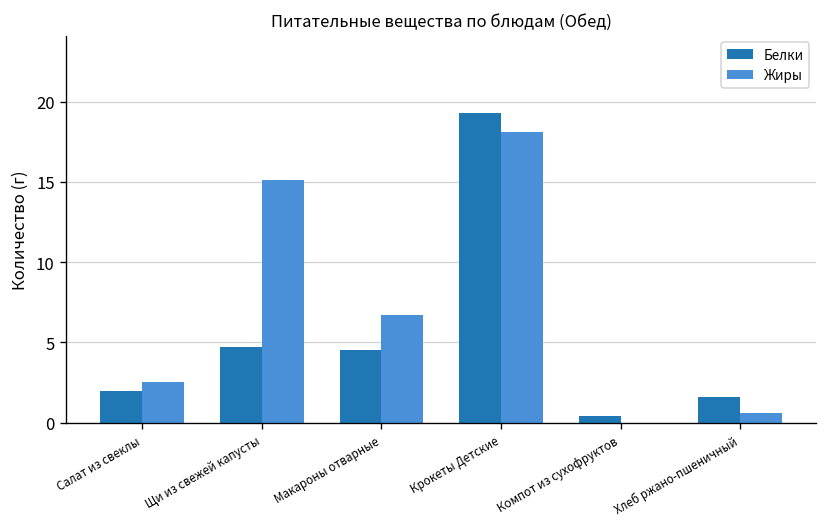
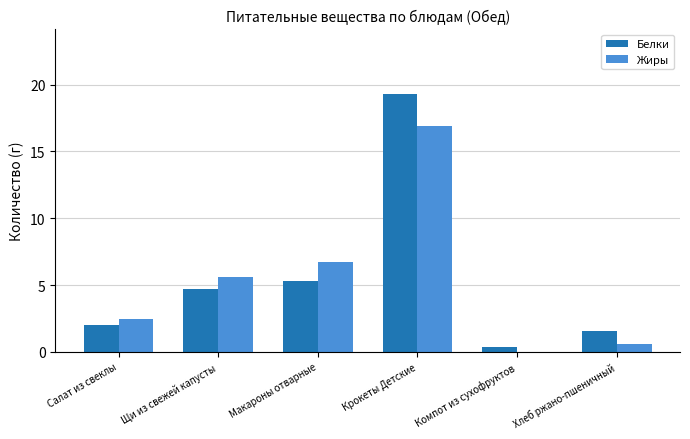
  {
    "Белки": {
      "Салат из свеклы": 2.0,
      "Щи из свежей капусты": 4.7,
-     "Макароны отварные": 4.5,
+     "Макароны отварные": 5.3,
      "Крокеты Детские": 19.3,
      "Компот из сухофруктов": 0.4,
      "Хлеб ржано-пшеничный": 1.6
    },
    "Жиры": {
      "Салат из свеклы": 2.5,
-     "Щи из свежей капусты": 15.1,
+     "Щи из свежей капусты": 5.6,
      "Макароны отварные": 6.7,
-     "Крокеты Детские": 18.1,
+     "Крокеты Детские": 16.9,
      "Компот из сухофруктов": 0.0,
      "Хлеб ржано-пшеничный": 0.6
    }
  }
